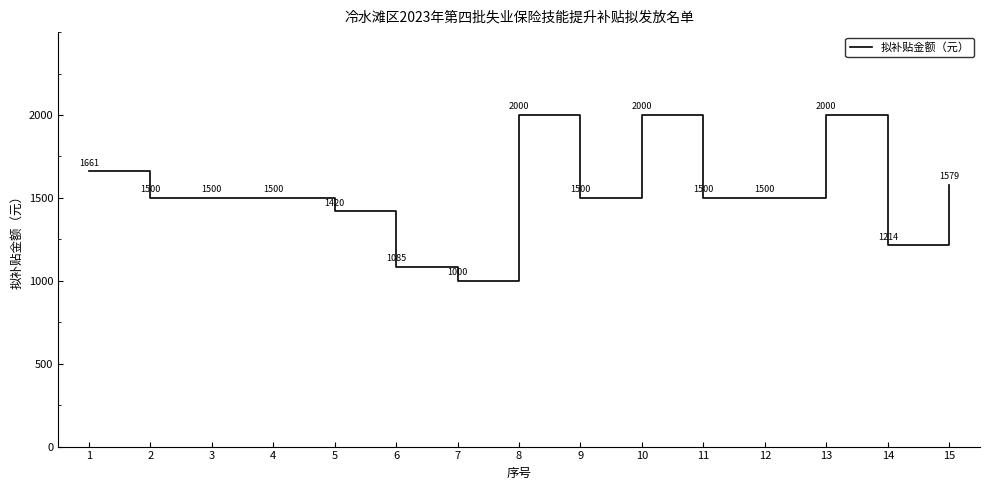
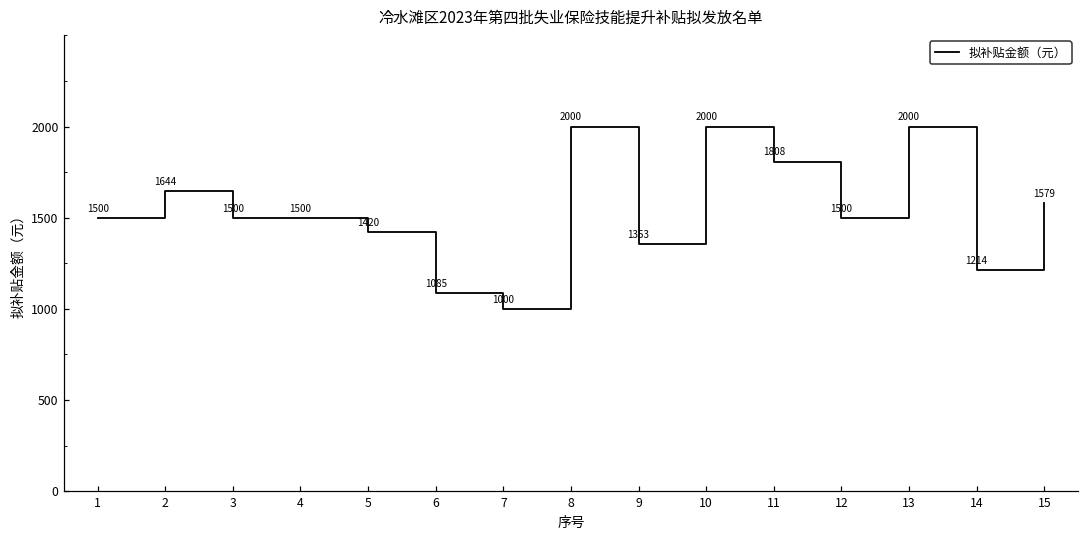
  {
-   "1": 1661,
-   "2": 1500,
+   "1": 1500,
+   "2": 1644,
    "3": 1500,
    "4": 1500,
    "5": 1420,
    "6": 1085,
    "7": 1000,
    "8": 2000,
-   "9": 1500,
+   "9": 1353,
    "10": 2000,
-   "11": 1500,
+   "11": 1808,
    "12": 1500,
    "13": 2000,
    "14": 1214,
    "15": 1579
  }
